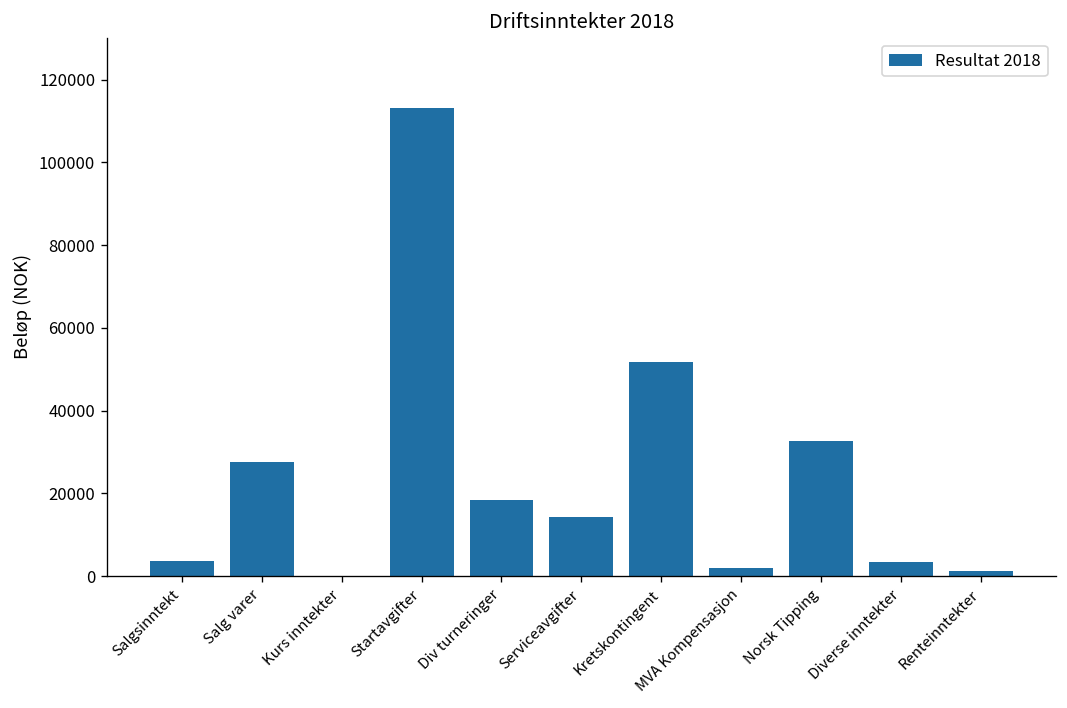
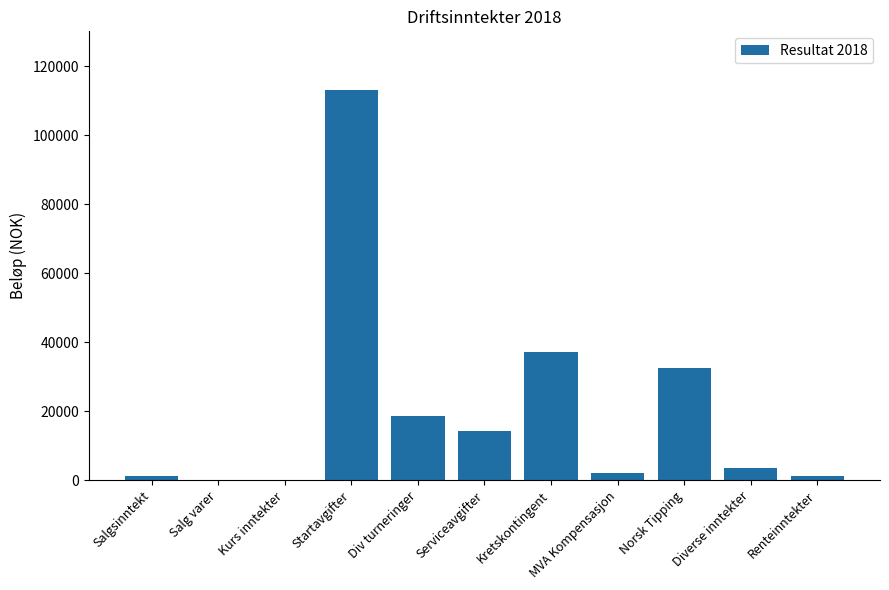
  {
-   "Salgsinntekt": 4000,
-   "Salg varer": 28000,
+   "Salgsinntekt": 1000,
+   "Salg varer": 0,
    "Kurs inntekter": 0,
    "Startavgifter": 113000,
    "Div turneringer": 19000,
    "Serviceavgifter": 14000,
-   "Kretskontingent": 52000,
+   "Kretskontingent": 37000,
    "MVA Kompensasjon": 2000,
    "Norsk Tipping": 33000,
    "Diverse inntekter": 4000,
    "Renteinntekter": 1000
  }
